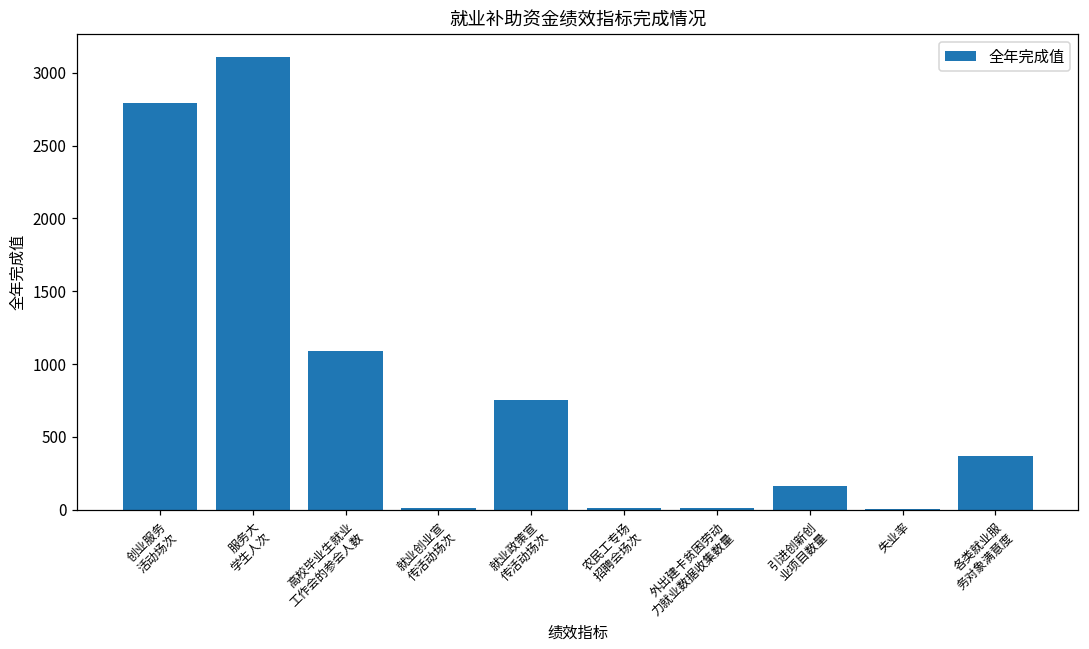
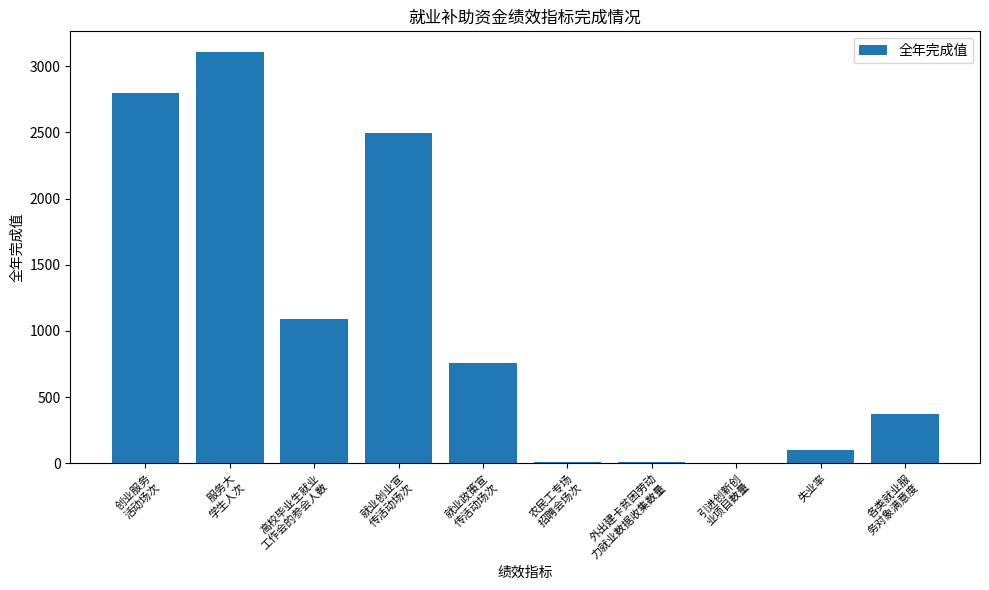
  {
    "创业服务 活动场次": 2790,
    "服务大 学生人次": 3110,
    "高校毕业生就业 工作会的参会人数": 1090,
-   "就业创业宣 传活动场次": 10,
+   "就业创业宣 传活动场次": 2500,
    "就业政策宣 传活动场次": 760,
-   "引进创新创 业项目数量": 170,
-   "失业率": 10,
+   "引进创新创 业项目数量": 0,
+   "失业率": 100,
    "各类就业服 务对象满意度": 370
  }
